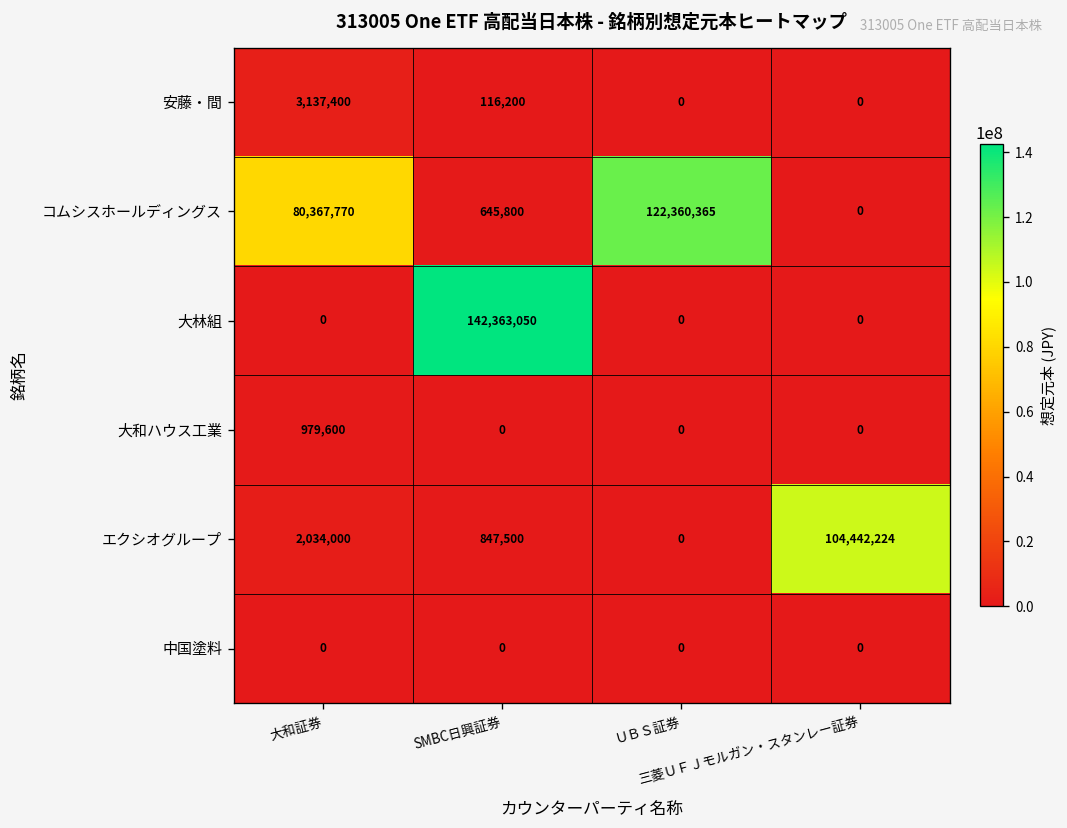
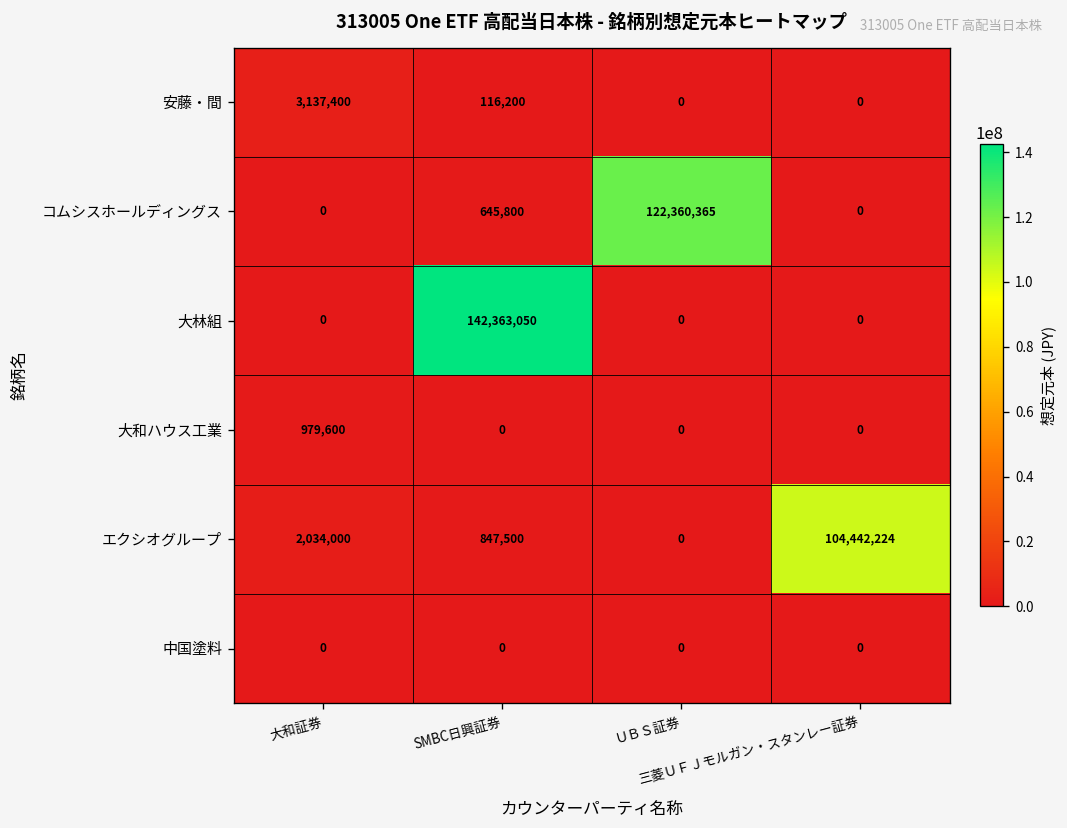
  {
    "安藤・間": {
      "大和証券": "3,137,400",
      "SMBC日興証券": "116,200",
      "ＵＢＳ証券": "0",
      "三菱ＵＦＪモルガン・スタンレー証券": "0"
    },
    "コムシスホールディングス": {
-     "大和証券": "80,367,770",
+     "大和証券": "0",
      "SMBC日興証券": "645,800",
      "ＵＢＳ証券": "122,360,365",
      "三菱ＵＦＪモルガン・スタンレー証券": "0"
    },
    "大林組": {
      "大和証券": "0",
      "SMBC日興証券": "142,363,050",
      "ＵＢＳ証券": "0",
      "三菱ＵＦＪモルガン・スタンレー証券": "0"
    },
    "大和ハウス工業": {
      "大和証券": "979,600",
      "SMBC日興証券": "0",
      "ＵＢＳ証券": "0",
      "三菱ＵＦＪモルガン・スタンレー証券": "0"
    },
    "エクシオグループ": {
      "大和証券": "2,034,000",
      "SMBC日興証券": "847,500",
      "ＵＢＳ証券": "0",
      "三菱ＵＦＪモルガン・スタンレー証券": "104,442,224"
    },
    "中国塗料": {
      "大和証券": "0",
      "SMBC日興証券": "0",
      "ＵＢＳ証券": "0",
      "三菱ＵＦＪモルガン・スタンレー証券": "0"
    }
  }
